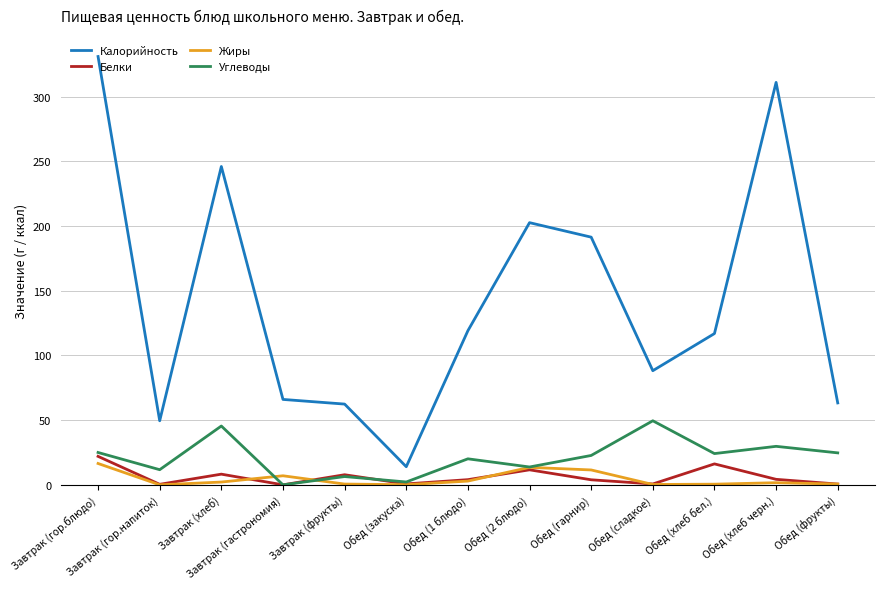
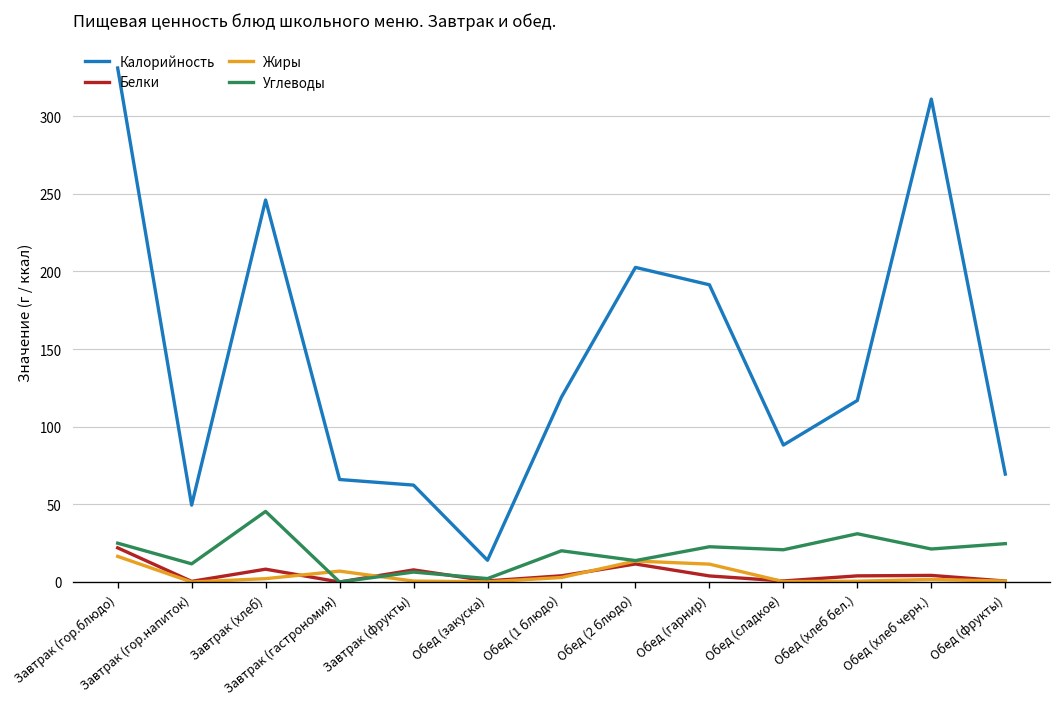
  {
    "Калорийность": {
      "Завтрак (гор.блюдо)": 331,
      "Завтрак (гор.напиток)": 50,
      "Завтрак (хлеб)": 246,
      "Завтрак (гастрономия)": 66,
      "Завтрак (фрукты)": 62,
      "Обед (закуска)": 14,
      "Обед (1 блюдо)": 119,
      "Обед (2 блюдо)": 203,
      "Обед (гарнир)": 191,
      "Обед (сладкое)": 88,
      "Обед (хлеб бел.)": 117,
      "Обед (хлеб черн.)": 311,
-     "Обед (фрукты)": 63
+     "Обед (фрукты)": 70
    },
    "Белки": {
      "Завтрак (гор.блюдо)": 22,
      "Завтрак (хлеб)": 8,
      "Обед (гарнир)": 4,
-     "Обед (хлеб бел.)": 16,
+     "Обед (хлеб бел.)": 4,
      "Обед (хлеб черн.)": 4
    },
    "Жиры": {
      "Завтрак (гор.блюдо)": 17,
      "Завтрак (хлеб)": 2,
      "Завтрак (гастрономия)": 7,
      "Завтрак (фрукты)": 1,
      "Обед (гарнир)": 12,
      "Обед (хлеб бел.)": 1,
      "Обед (хлеб черн.)": 2
    },
    "Углеводы": {
      "Завтрак (гор.блюдо)": 25,
      "Завтрак (гор.напиток)": 12,
      "Завтрак (хлеб)": 45,
      "Обед (1 блюдо)": 20,
      "Обед (гарнир)": 23,
-     "Обед (сладкое)": 50,
-     "Обед (хлеб бел.)": 24,
-     "Обед (хлеб черн.)": 30,
+     "Обед (сладкое)": 21,
+     "Обед (хлеб бел.)": 31,
+     "Обед (хлеб черн.)": 21,
      "Обед (фрукты)": 25
    }
  }
